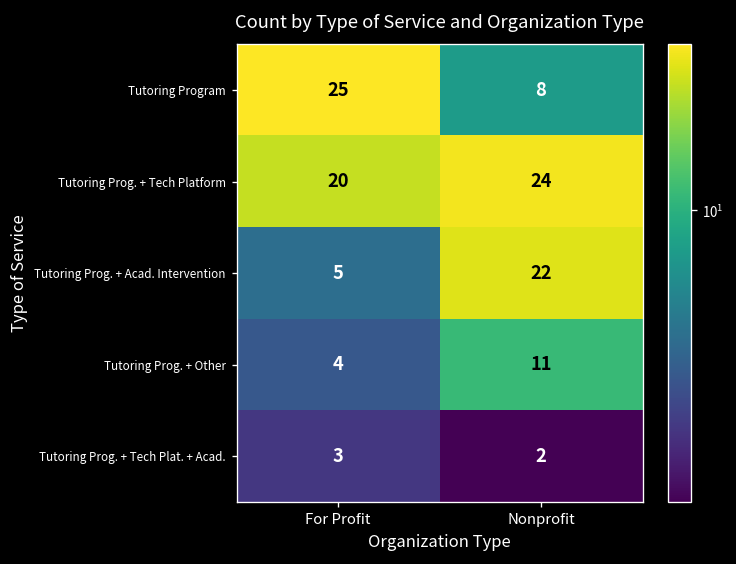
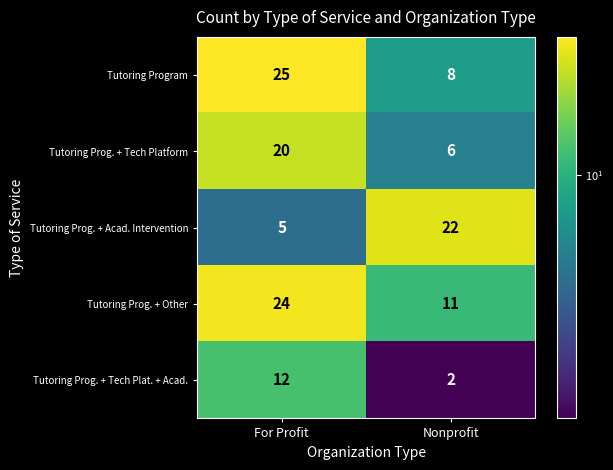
  {
    "Tutoring Program": {
      "For Profit": 25,
      "Nonprofit": 8
    },
    "Tutoring Prog. + Tech Platform": {
      "For Profit": 20,
-     "Nonprofit": 24
+     "Nonprofit": 6
    },
    "Tutoring Prog. + Acad. Intervention": {
      "For Profit": 5,
      "Nonprofit": 22
    },
    "Tutoring Prog. + Other": {
-     "For Profit": 4,
+     "For Profit": 24,
      "Nonprofit": 11
    },
    "Tutoring Prog. + Tech Plat. + Acad.": {
-     "For Profit": 3,
+     "For Profit": 12,
      "Nonprofit": 2
    }
  }
